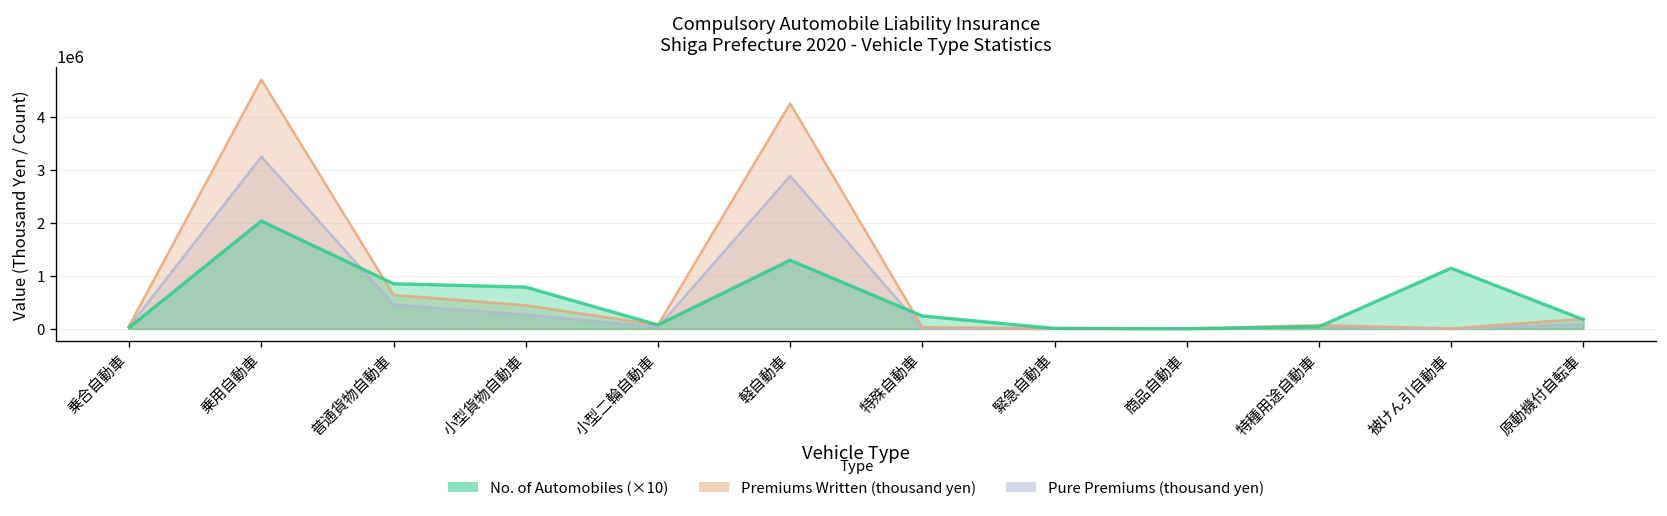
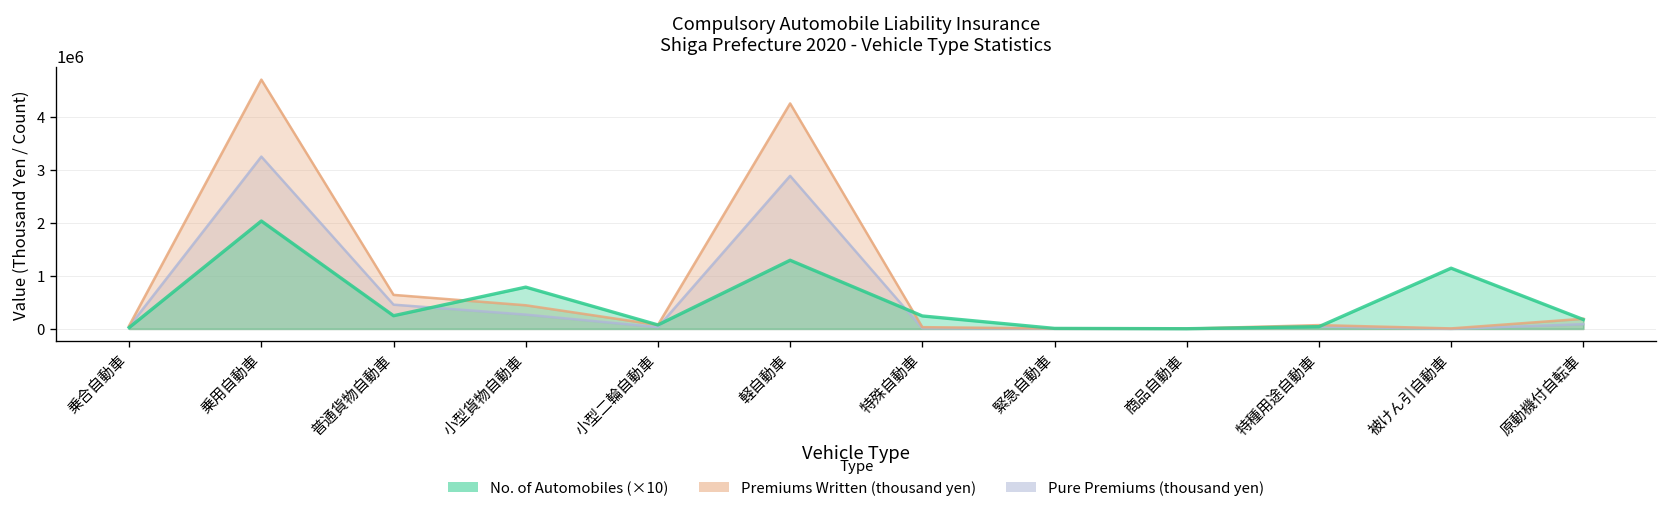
  {
    "No. of Automobiles (×10)": {
      "乗用自動車": 2000000,
-     "普通貨物自動車": 900000,
+     "普通貨物自動車": 200000,
      "小型貨物自動車": 800000,
      "軽自動車": 1300000,
      "特殊自動車": 200000,
      "被けん引自動車": 1100000
    }
  }
